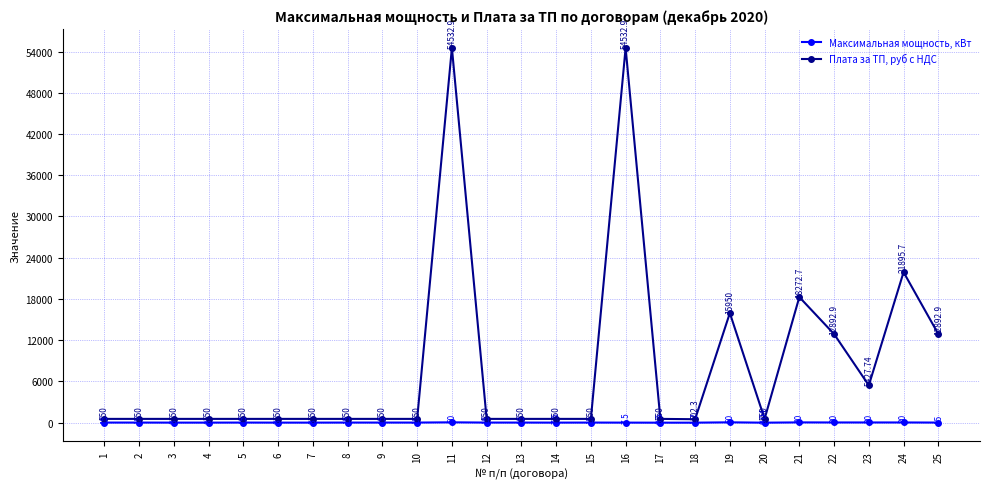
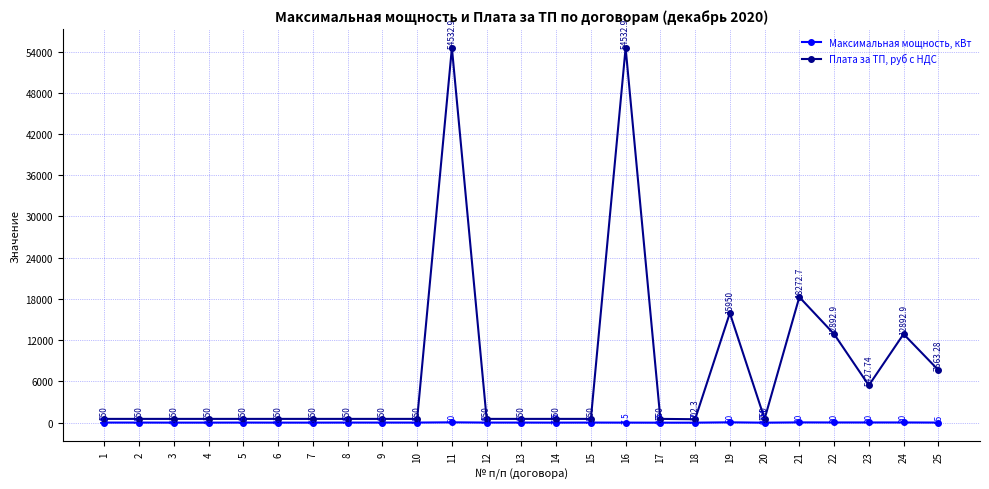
  {
    "Максимальная мощность, кВт": {
      "11": 50,
      "16": 7.5,
      "19": 50,
      "21": 40,
      "22": 30,
      "23": 30,
      "24": 30,
      "25": 15
    },
    "Плата за ТП, руб с НДС": {
      "3": 550,
      "4": 550,
      "6": 550,
      "7": 550,
      "11": 54532.9,
      "16": 54532.9,
      "19": 15950,
      "21": 18272.7,
      "22": 12892.9,
      "23": 5427.74,
-     "24": 21895.7,
-     "25": 12892.9
+     "24": 12892.9,
+     "25": 7663.28
    }
  }
